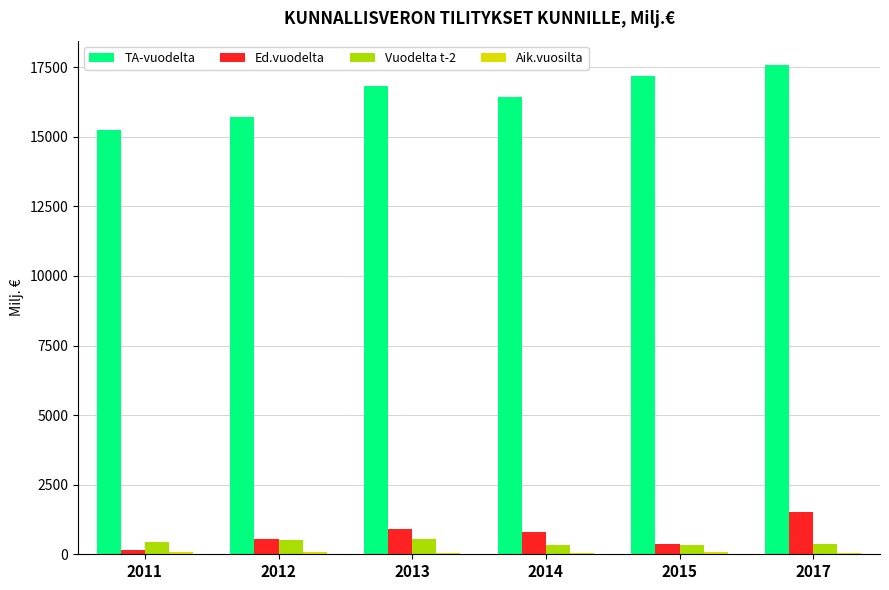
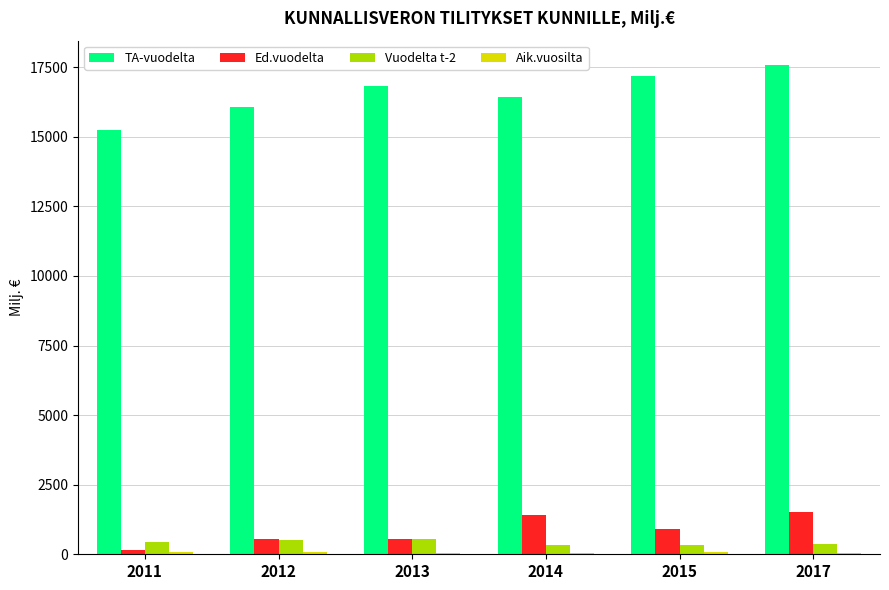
  {
    "TA-vuodelta": {
      "2011": 15300,
-     "2012": 15700,
+     "2012": 16100,
      "2013": 16800,
      "2014": 16400,
      "2015": 17200,
      "2017": 17600
    },
    "Ed.vuodelta": {
      "2011": 100,
      "2012": 600,
-     "2013": 900,
-     "2014": 800,
-     "2015": 400,
+     "2013": 500,
+     "2014": 1400,
+     "2015": 900,
      "2017": 1500
    }
  }
